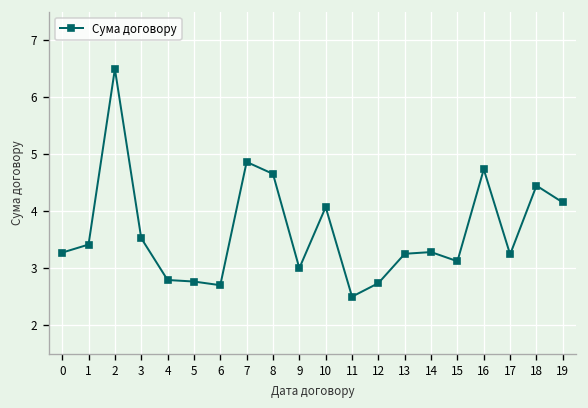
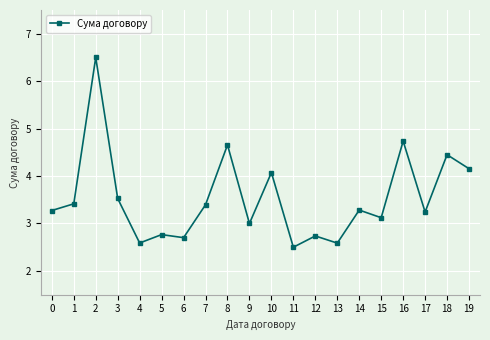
  {
    "0": 3.3,
    "1": 3.4,
    "2": 6.5,
    "3": 3.5,
-   "4": 2.8,
+   "4": 2.6,
    "5": 2.8,
    "6": 2.7,
-   "7": 4.9,
+   "7": 3.4,
    "8": 4.7,
    "9": 3.0,
    "10": 4.1,
    "11": 2.5,
    "12": 2.7,
-   "13": 3.3,
+   "13": 2.6,
    "14": 3.3,
    "15": 3.1,
    "16": 4.7,
    "17": 3.2,
    "18": 4.4,
    "19": 4.2
  }
